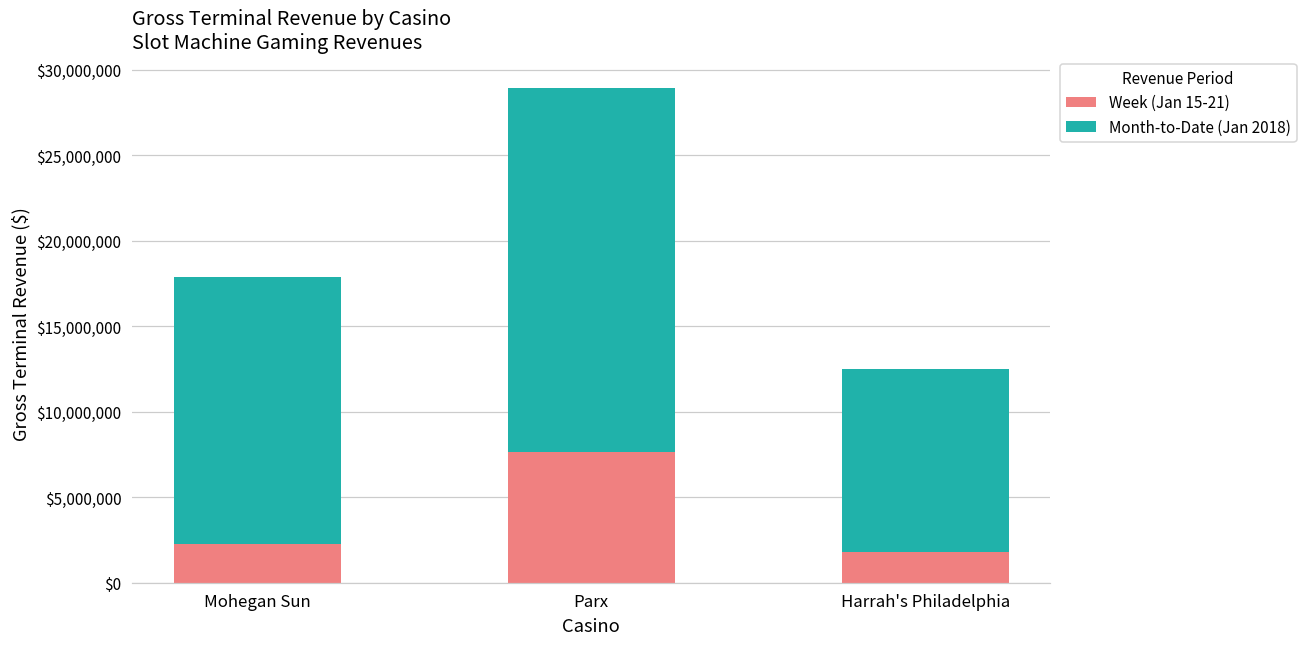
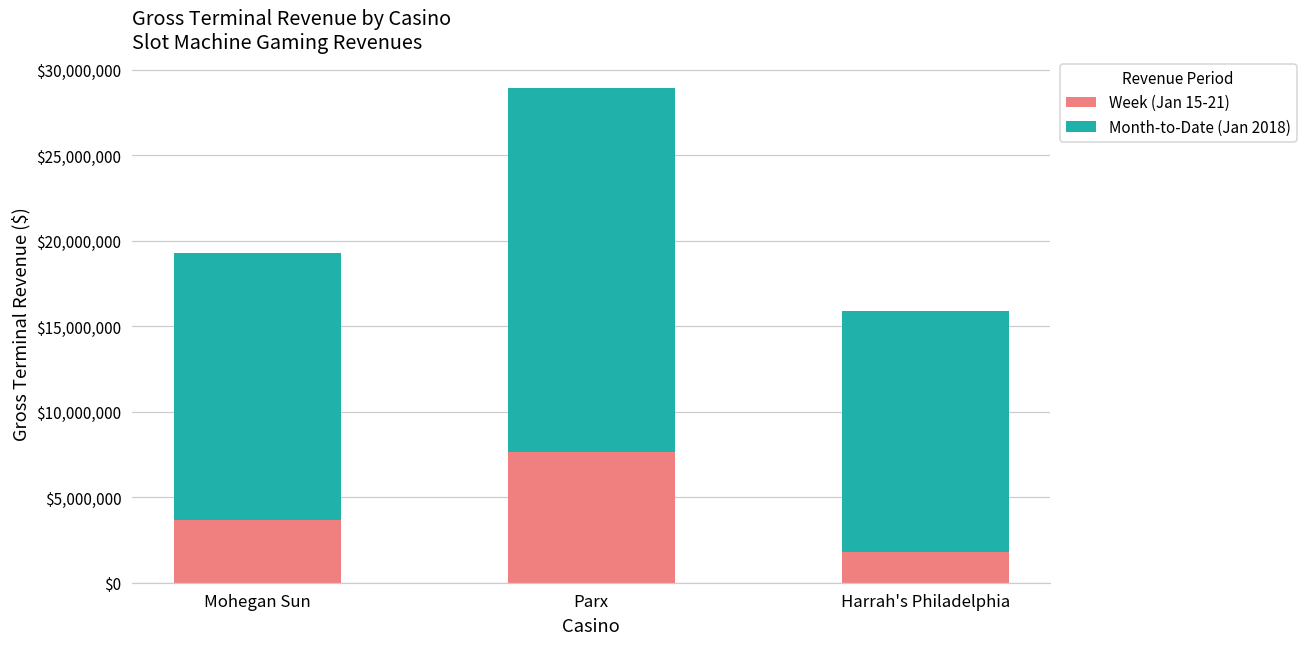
  {
    "Week (Jan 15-21)": {
-     "Mohegan Sun": "$2,200,000",
+     "Mohegan Sun": "$3,700,000",
      "Parx": "$7,600,000",
      "Harrah's Philadelphia": "$1,800,000"
    },
    "Month-to-Date (Jan 2018)": {
      "Mohegan Sun": "$15,600,000",
      "Parx": "$21,300,000",
-     "Harrah's Philadelphia": "$10,700,000"
+     "Harrah's Philadelphia": "$14,100,000"
    }
  }
